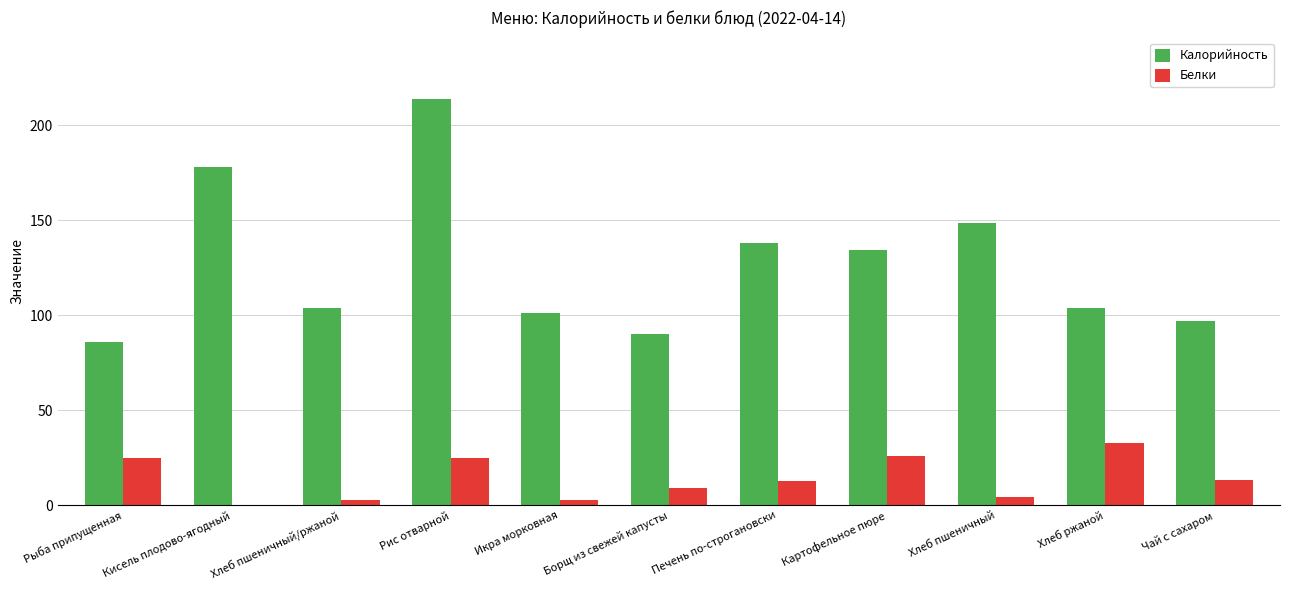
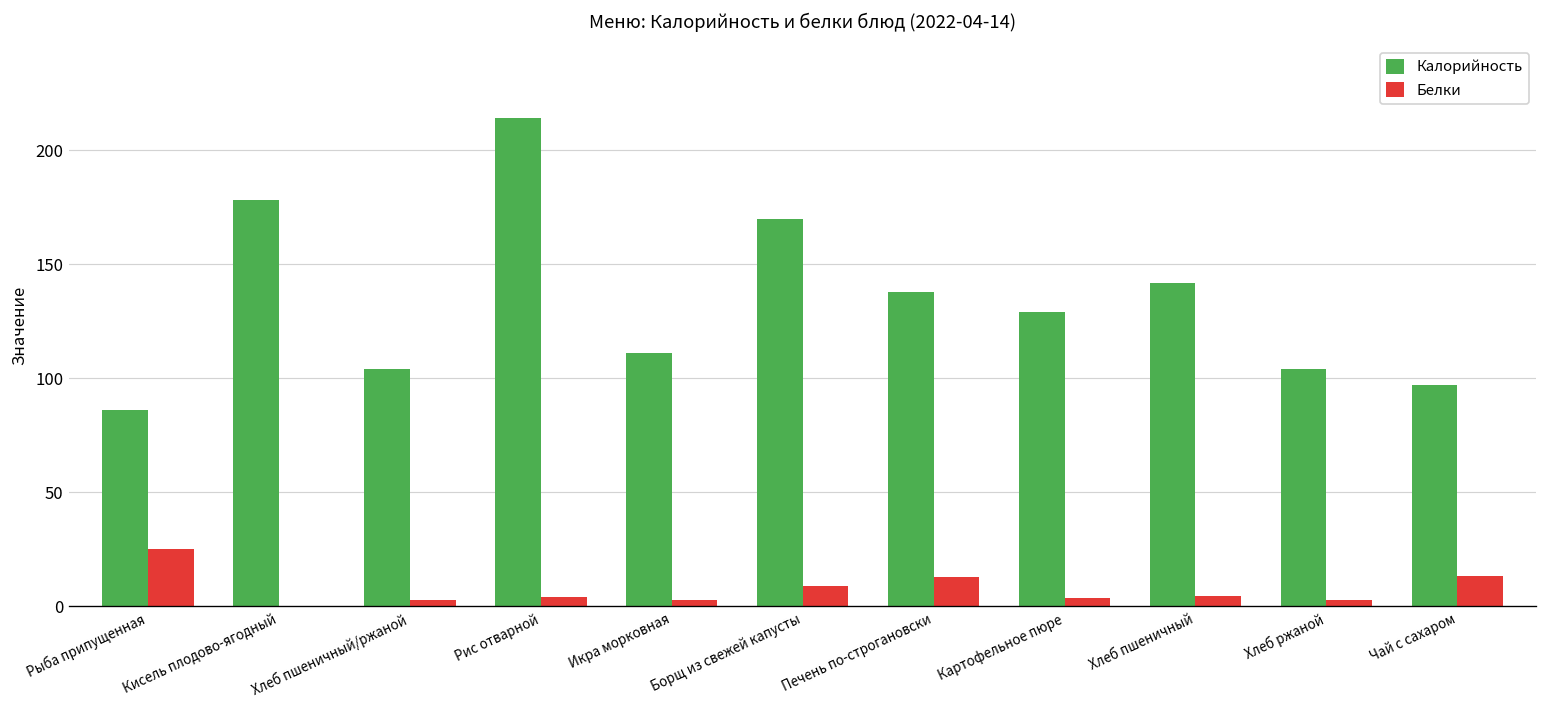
  {
    "Калорийность": {
      "Рыба припущенная": 86,
      "Кисель плодово-ягодный": 178,
      "Хлеб пшеничный/ржаной": 104,
      "Рис отварной": 214,
-     "Икра морковная": 101,
-     "Борщ из свежей капусты": 90,
+     "Икра морковная": 111,
+     "Борщ из свежей капусты": 170,
      "Печень по-строгановски": 138,
-     "Картофельное пюре": 134,
-     "Хлеб пшеничный": 149,
+     "Картофельное пюре": 129,
+     "Хлеб пшеничный": 142,
      "Хлеб ржаной": 104,
      "Чай с сахаром": 97
    },
    "Белки": {
      "Рыба припущенная": 25,
      "Кисель плодово-ягодный": 0,
      "Хлеб пшеничный/ржаной": 3,
-     "Рис отварной": 25,
+     "Рис отварной": 4,
      "Икра морковная": 3,
      "Борщ из свежей капусты": 9,
      "Печень по-строгановски": 13,
-     "Картофельное пюре": 26,
+     "Картофельное пюре": 4,
      "Хлеб пшеничный": 5,
-     "Хлеб ржаной": 33,
+     "Хлеб ржаной": 3,
      "Чай с сахаром": 13
    }
  }
